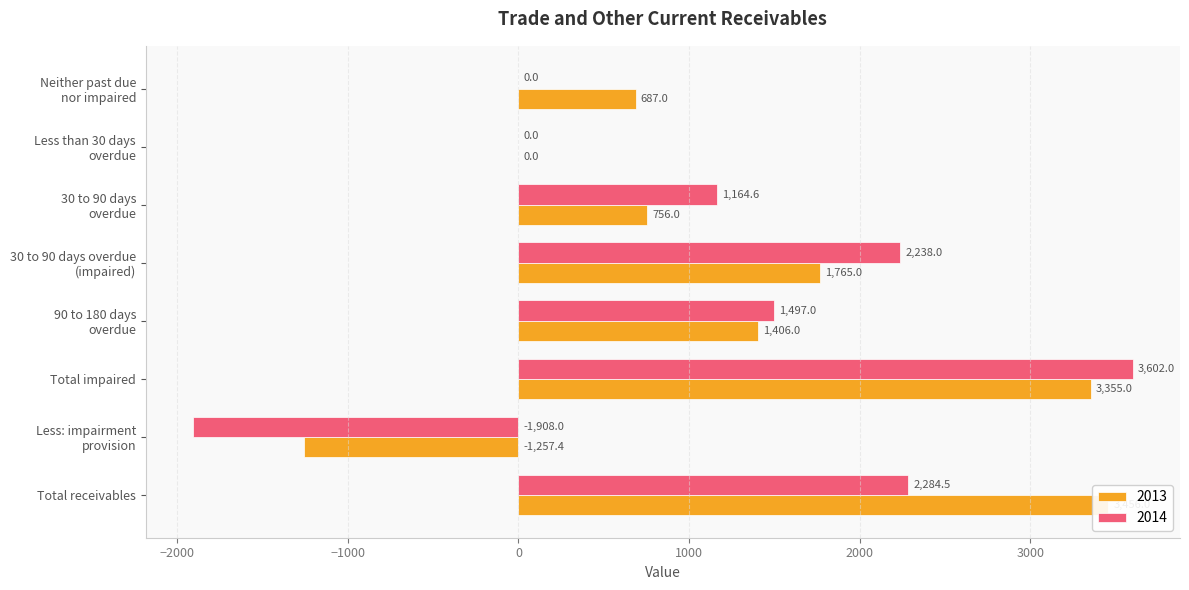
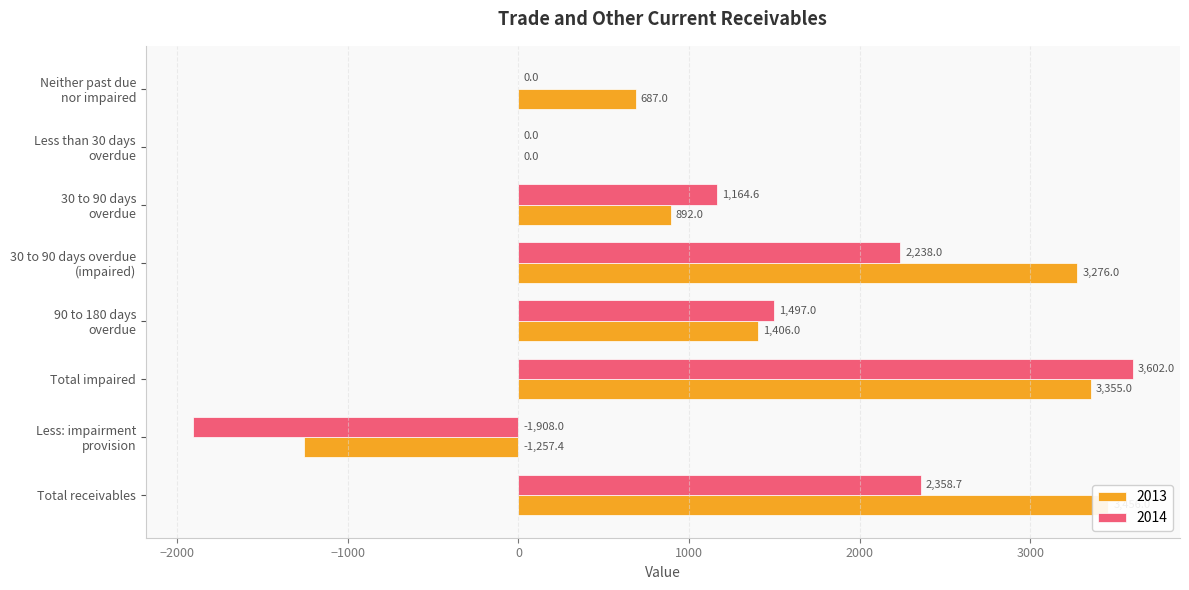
  {
    "2013": {
      "Neither past due nor impaired": "687.0",
      "Less than 30 days overdue": "0.0",
-     "30 to 90 days overdue": "756.0",
-     "30 to 90 days overdue (impaired)": "1,765.0",
+     "30 to 90 days overdue": "892.0",
+     "30 to 90 days overdue (impaired)": "3,276.0",
      "90 to 180 days overdue": "1,406.0",
      "Total impaired": "3,355.0"
    },
    "2014": {
      "Neither past due nor impaired": "0.0",
      "Less than 30 days overdue": "0.0",
      "30 to 90 days overdue": "1,164.6",
      "30 to 90 days overdue (impaired)": "2,238.0",
      "90 to 180 days overdue": "1,497.0",
      "Total impaired": "3,602.0",
-     "Total receivables": "2,284.5"
+     "Total receivables": "2,358.7"
    }
  }
